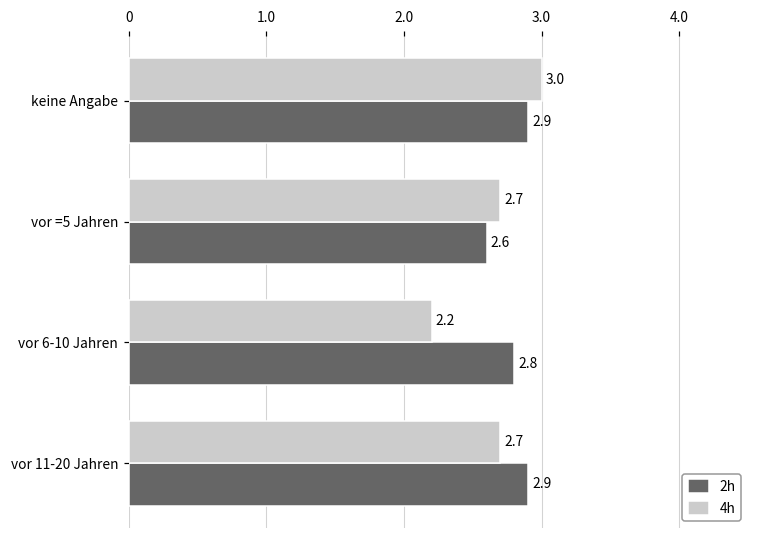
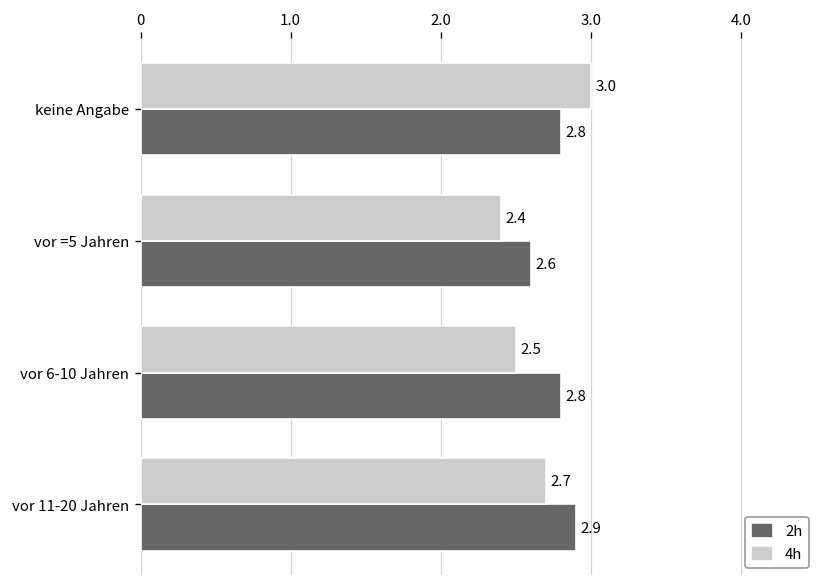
  {
    "2h": {
-     "keine Angabe": 2.9,
+     "keine Angabe": 2.8,
      "vor =5 Jahren": 2.6,
      "vor 6-10 Jahren": 2.8,
      "vor 11-20 Jahren": 2.9
    },
    "4h": {
      "keine Angabe": 3.0,
-     "vor =5 Jahren": 2.7,
-     "vor 6-10 Jahren": 2.2,
+     "vor =5 Jahren": 2.4,
+     "vor 6-10 Jahren": 2.5,
      "vor 11-20 Jahren": 2.7
    }
  }
